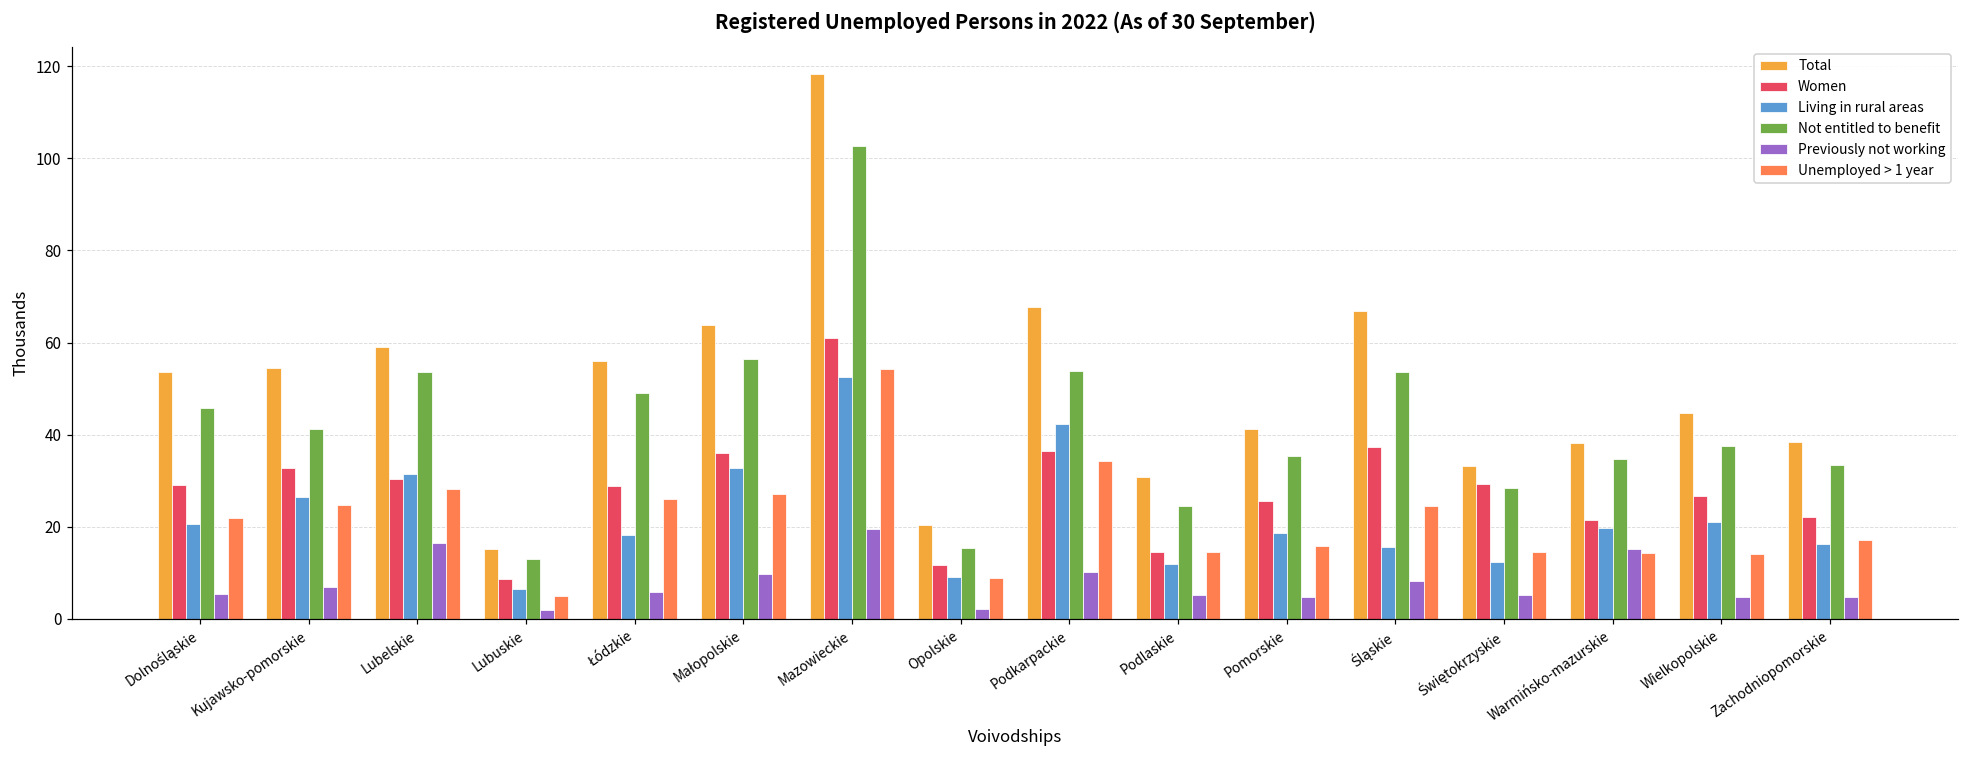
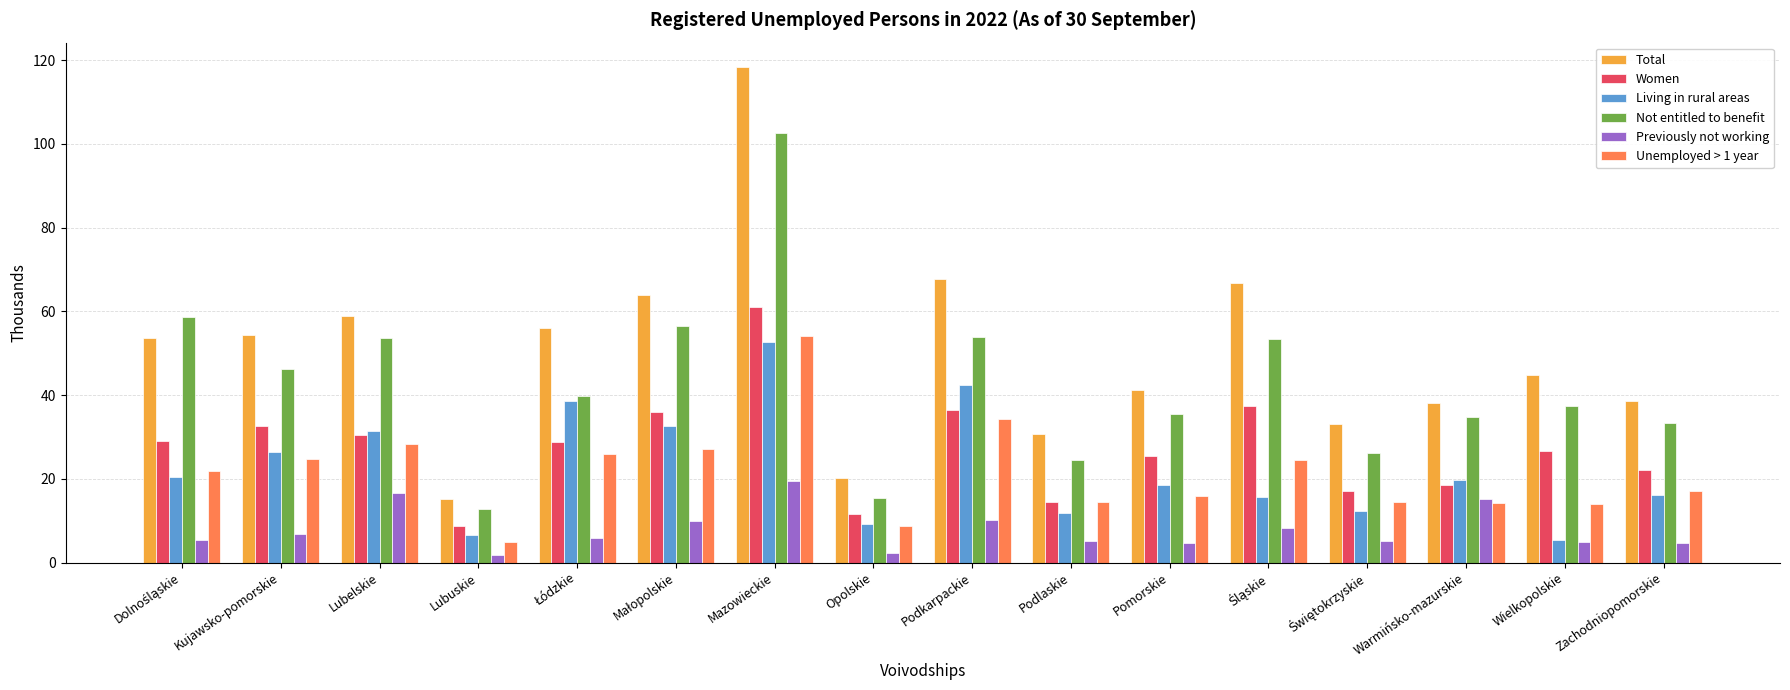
  {
    "Women": {
      "Dolnośląskie": 29,
      "Kujawsko-pomorskie": 33,
      "Lubelskie": 30,
      "Lubuskie": 9,
      "Łódzkie": 29,
      "Małopolskie": 36,
      "Mazowieckie": 61,
      "Opolskie": 12,
      "Podkarpackie": 37,
      "Podlaskie": 14,
      "Pomorskie": 26,
      "Śląskie": 37,
-     "Świętokrzyskie": 29,
-     "Warmińsko-mazurskie": 22,
+     "Świętokrzyskie": 17,
+     "Warmińsko-mazurskie": 19,
      "Wielkopolskie": 27,
      "Zachodniopomorskie": 22
    },
    "Living in rural areas": {
      "Dolnośląskie": 21,
      "Kujawsko-pomorskie": 26,
      "Lubelskie": 31,
      "Lubuskie": 7,
-     "Łódzkie": 18,
+     "Łódzkie": 39,
      "Małopolskie": 33,
      "Mazowieckie": 53,
      "Opolskie": 9,
      "Podkarpackie": 42,
      "Podlaskie": 12,
      "Pomorskie": 19,
      "Śląskie": 16,
      "Świętokrzyskie": 12,
      "Warmińsko-mazurskie": 20,
-     "Wielkopolskie": 21,
+     "Wielkopolskie": 5,
      "Zachodniopomorskie": 16
    },
    "Not entitled to benefit": {
-     "Dolnośląskie": 46,
-     "Kujawsko-pomorskie": 41,
+     "Dolnośląskie": 59,
+     "Kujawsko-pomorskie": 46,
      "Lubelskie": 54,
      "Lubuskie": 13,
-     "Łódzkie": 49,
+     "Łódzkie": 40,
      "Małopolskie": 57,
      "Mazowieckie": 103,
      "Opolskie": 15,
      "Podkarpackie": 54,
      "Podlaskie": 24,
      "Pomorskie": 35,
      "Śląskie": 54,
-     "Świętokrzyskie": 29,
+     "Świętokrzyskie": 26,
      "Warmińsko-mazurskie": 35,
      "Wielkopolskie": 38,
      "Zachodniopomorskie": 33
    },
    "Previously not working": {
      "Dolnośląskie": 5,
      "Kujawsko-pomorskie": 7,
      "Lubelskie": 17,
      "Lubuskie": 2,
      "Łódzkie": 6,
      "Małopolskie": 10,
      "Mazowieckie": 19,
      "Opolskie": 2,
      "Podkarpackie": 10,
      "Podlaskie": 5,
      "Pomorskie": 5,
      "Śląskie": 8,
      "Świętokrzyskie": 5,
      "Warmińsko-mazurskie": 15,
      "Wielkopolskie": 5,
      "Zachodniopomorskie": 5
    }
  }
